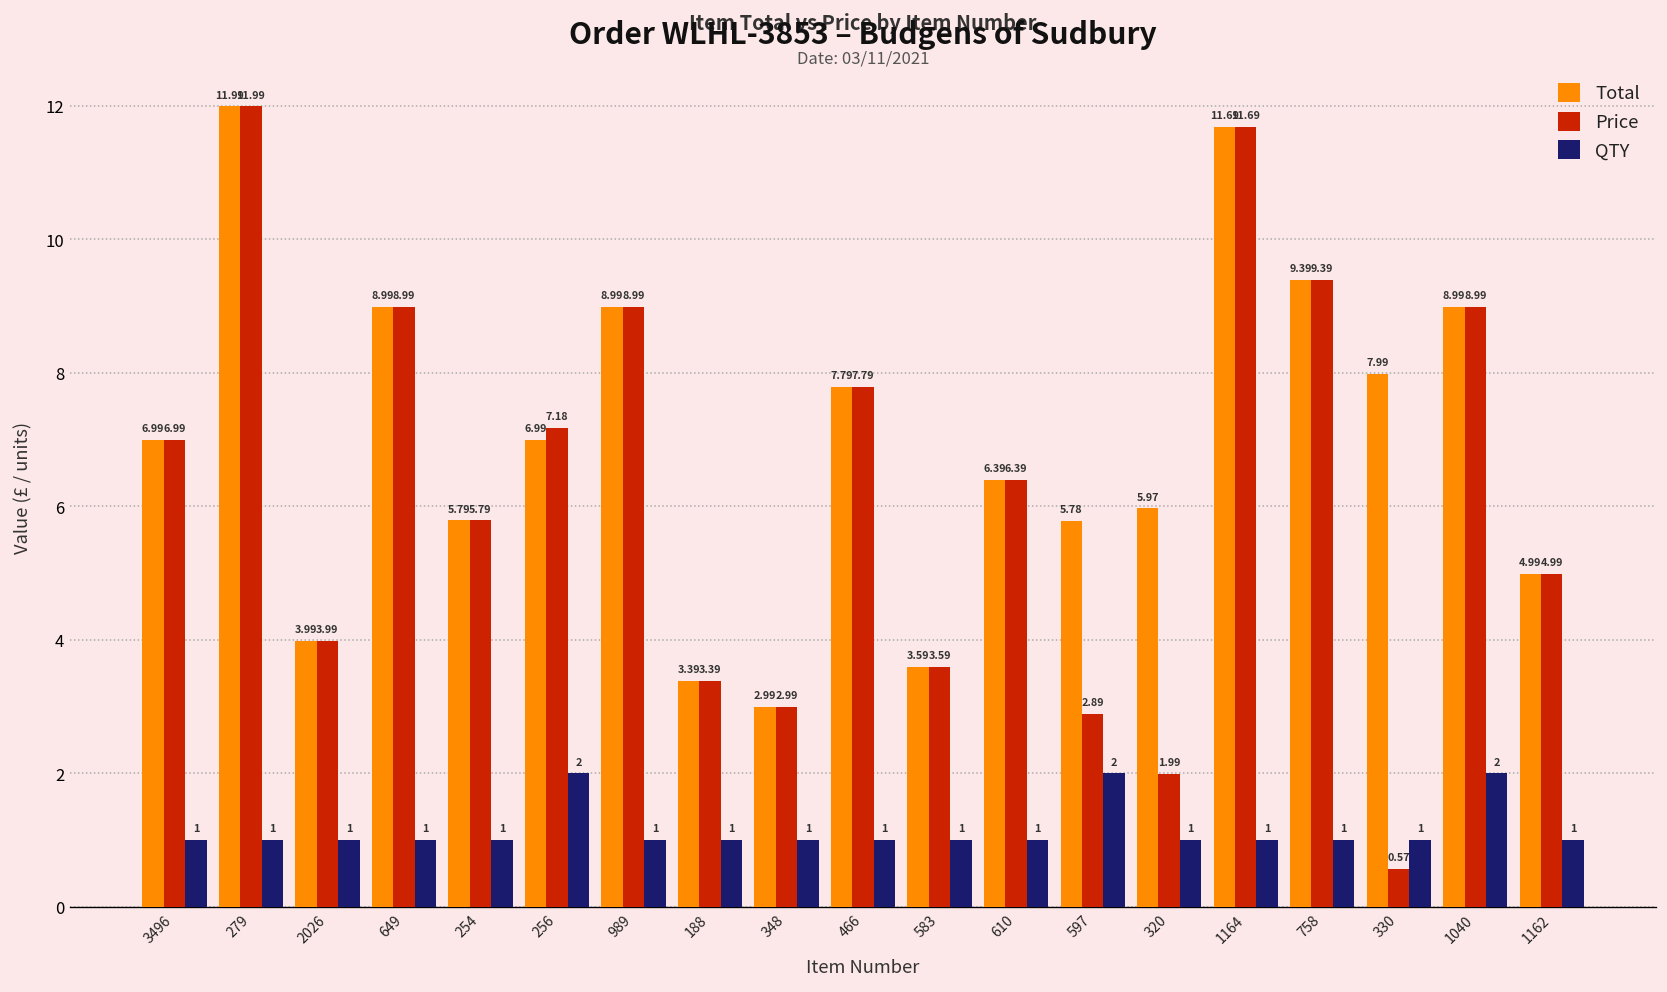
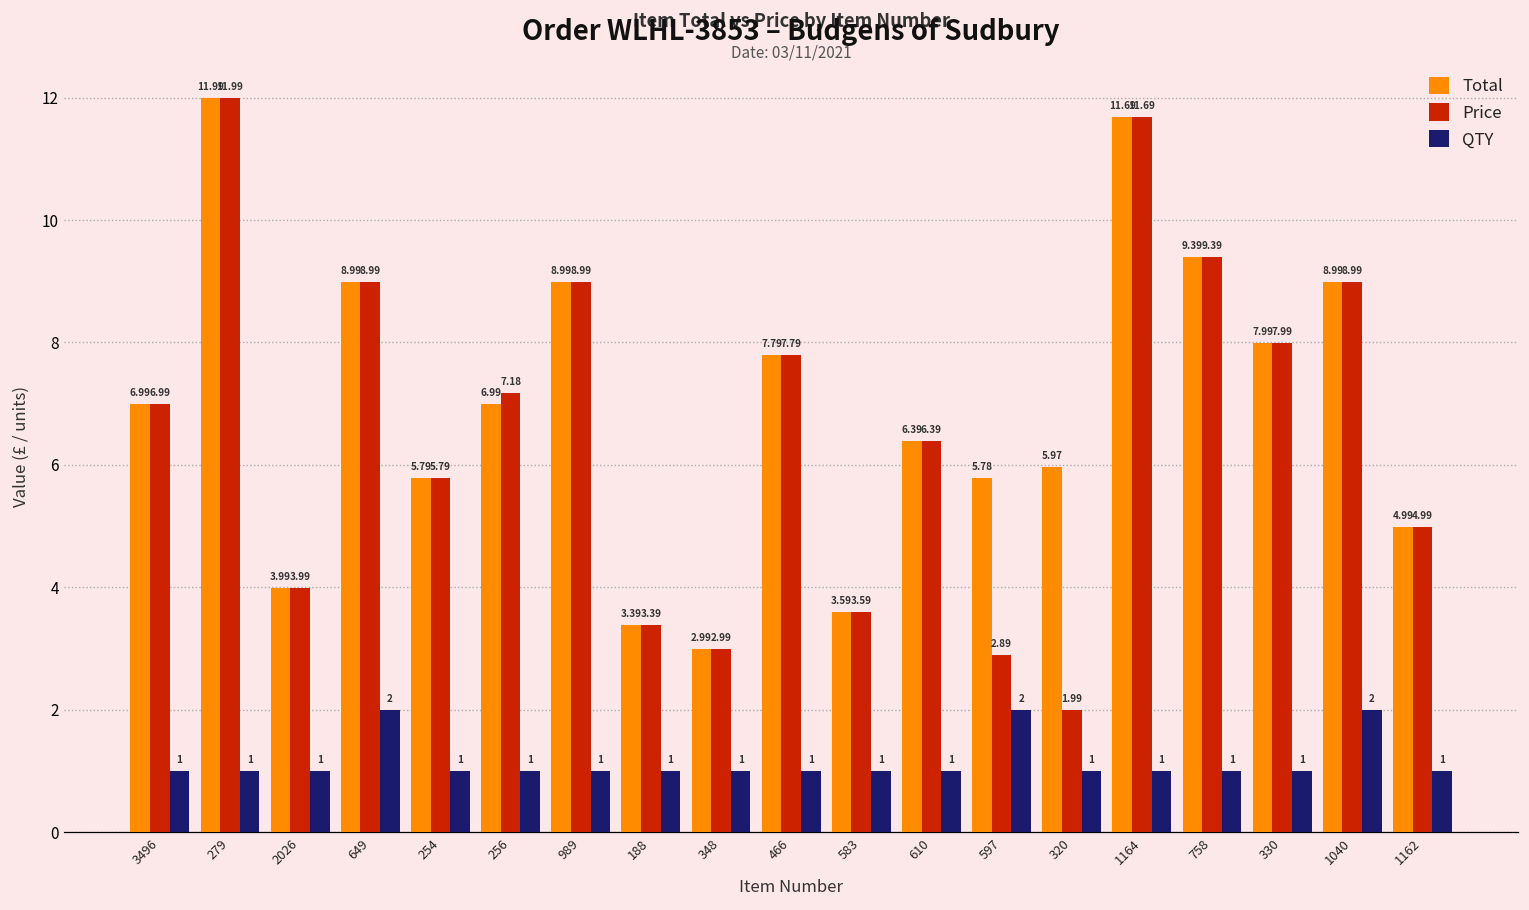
  {
    "Total": {
      "3496": 6.99,
      "2026": 3.99,
      "649": 8.99,
      "254": 5.79,
      "256": 6.99,
      "989": 8.99,
      "188": 3.39,
      "348": 2.99,
      "466": 7.79,
      "583": 3.59,
      "610": 6.39,
      "597": 5.78,
      "320": 5.97,
      "758": 9.39,
      "330": 7.99,
      "1040": 8.99,
      "1162": 4.99
    },
    "Price": {
      "3496": 6.99,
      "2026": 3.99,
      "649": 8.99,
      "254": 5.79,
      "256": 7.18,
      "989": 8.99,
      "188": 3.39,
      "348": 2.99,
      "466": 7.79,
      "583": 3.59,
      "610": 6.39,
      "597": 2.89,
      "320": 1.99,
      "758": 9.39,
-     "330": 0.57,
+     "330": 7.99,
      "1040": 8.99,
      "1162": 4.99
    },
    "QTY": {
      "3496": 1,
      "279": 1,
      "2026": 1,
-     "649": 1,
+     "649": 2,
      "254": 1,
-     "256": 2,
+     "256": 1,
      "989": 1,
      "188": 1,
      "348": 1,
      "466": 1,
      "583": 1,
      "610": 1,
      "597": 2,
      "320": 1,
      "1164": 1,
      "758": 1,
      "330": 1,
      "1040": 2,
      "1162": 1
    }
  }
